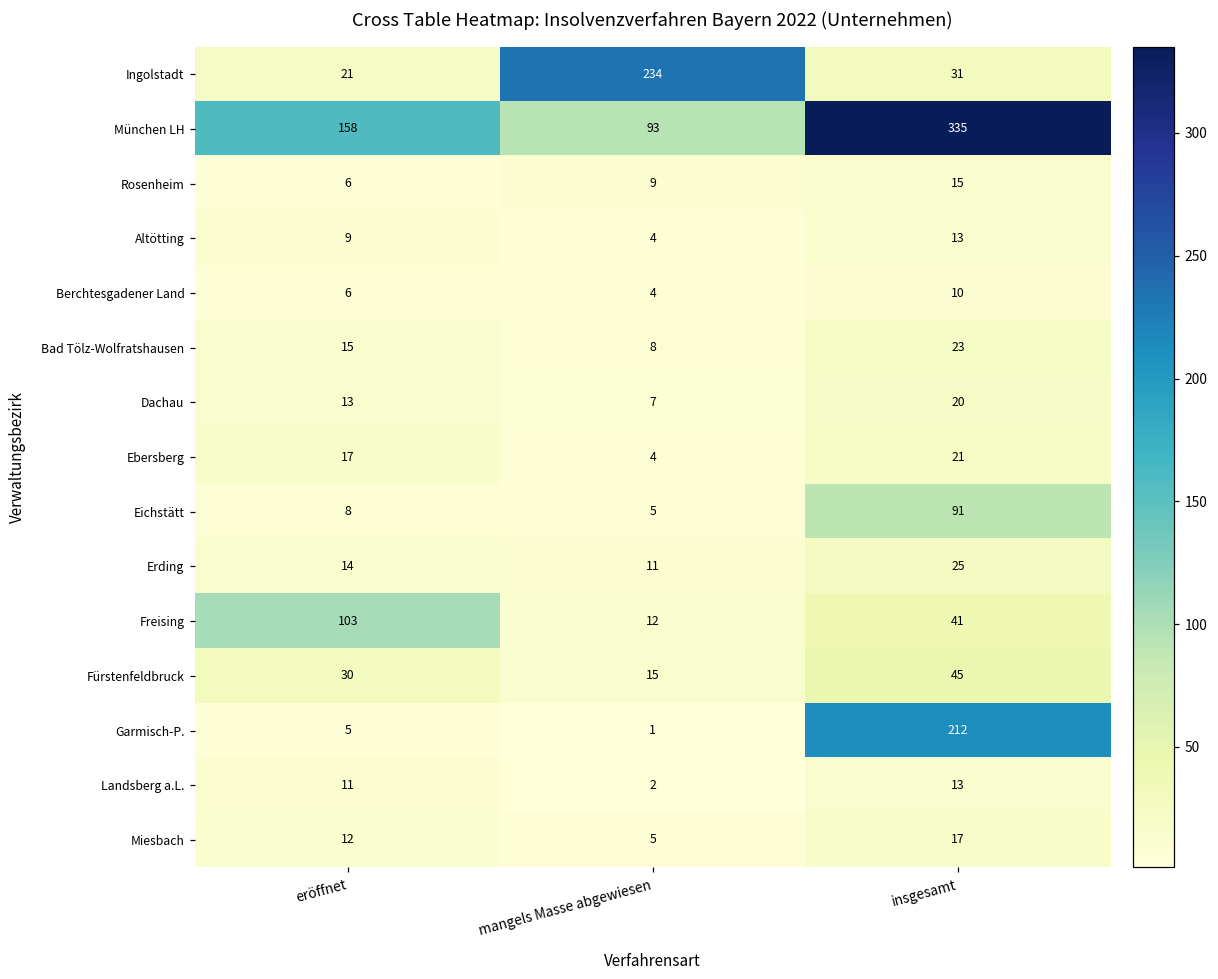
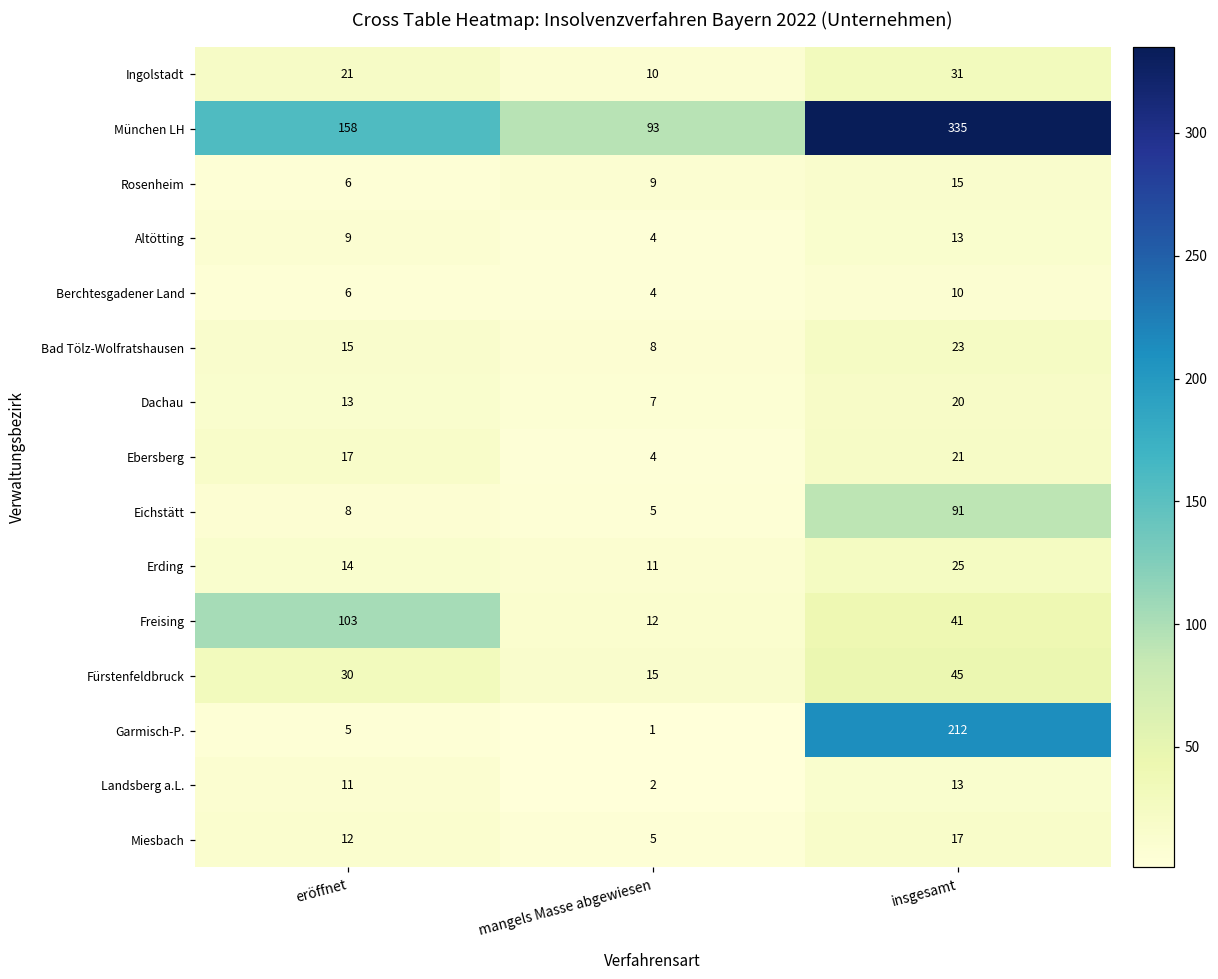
  {
    "Ingolstadt": {
      "eröffnet": 21,
-     "mangels Masse abgewiesen": 234,
+     "mangels Masse abgewiesen": 10,
      "insgesamt": 31
    },
    "München LH": {
      "eröffnet": 158,
      "mangels Masse abgewiesen": 93,
      "insgesamt": 335
    },
    "Rosenheim": {
      "eröffnet": 6,
      "mangels Masse abgewiesen": 9,
      "insgesamt": 15
    },
    "Altötting": {
      "eröffnet": 9,
      "mangels Masse abgewiesen": 4,
      "insgesamt": 13
    },
    "Berchtesgadener Land": {
      "eröffnet": 6,
      "mangels Masse abgewiesen": 4,
      "insgesamt": 10
    },
    "Bad Tölz-Wolfratshausen": {
      "eröffnet": 15,
      "mangels Masse abgewiesen": 8,
      "insgesamt": 23
    },
    "Dachau": {
      "eröffnet": 13,
      "mangels Masse abgewiesen": 7,
      "insgesamt": 20
    },
    "Ebersberg": {
      "eröffnet": 17,
      "mangels Masse abgewiesen": 4,
      "insgesamt": 21
    },
    "Eichstätt": {
      "eröffnet": 8,
      "mangels Masse abgewiesen": 5,
      "insgesamt": 91
    },
    "Erding": {
      "eröffnet": 14,
      "mangels Masse abgewiesen": 11,
      "insgesamt": 25
    },
    "Freising": {
      "eröffnet": 103,
      "mangels Masse abgewiesen": 12,
      "insgesamt": 41
    },
    "Fürstenfeldbruck": {
      "eröffnet": 30,
      "mangels Masse abgewiesen": 15,
      "insgesamt": 45
    },
    "Garmisch-P.": {
      "eröffnet": 5,
      "mangels Masse abgewiesen": 1,
      "insgesamt": 212
    },
    "Landsberg a.L.": {
      "eröffnet": 11,
      "mangels Masse abgewiesen": 2,
      "insgesamt": 13
    },
    "Miesbach": {
      "eröffnet": 12,
      "mangels Masse abgewiesen": 5,
      "insgesamt": 17
    }
  }
